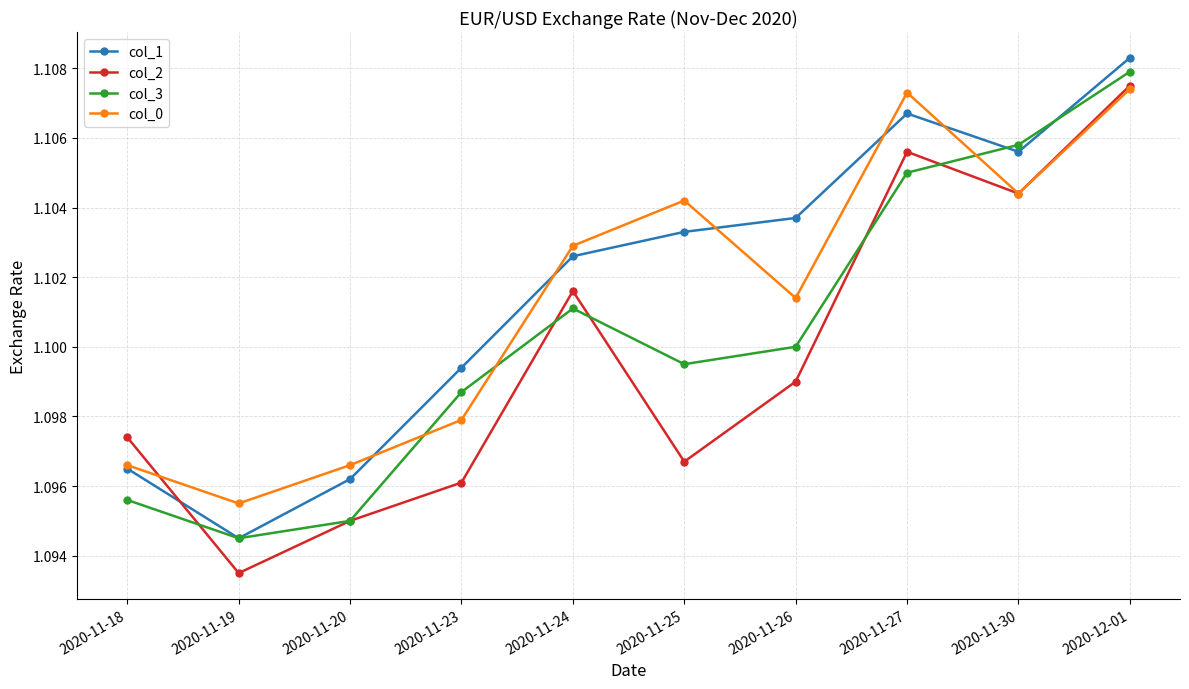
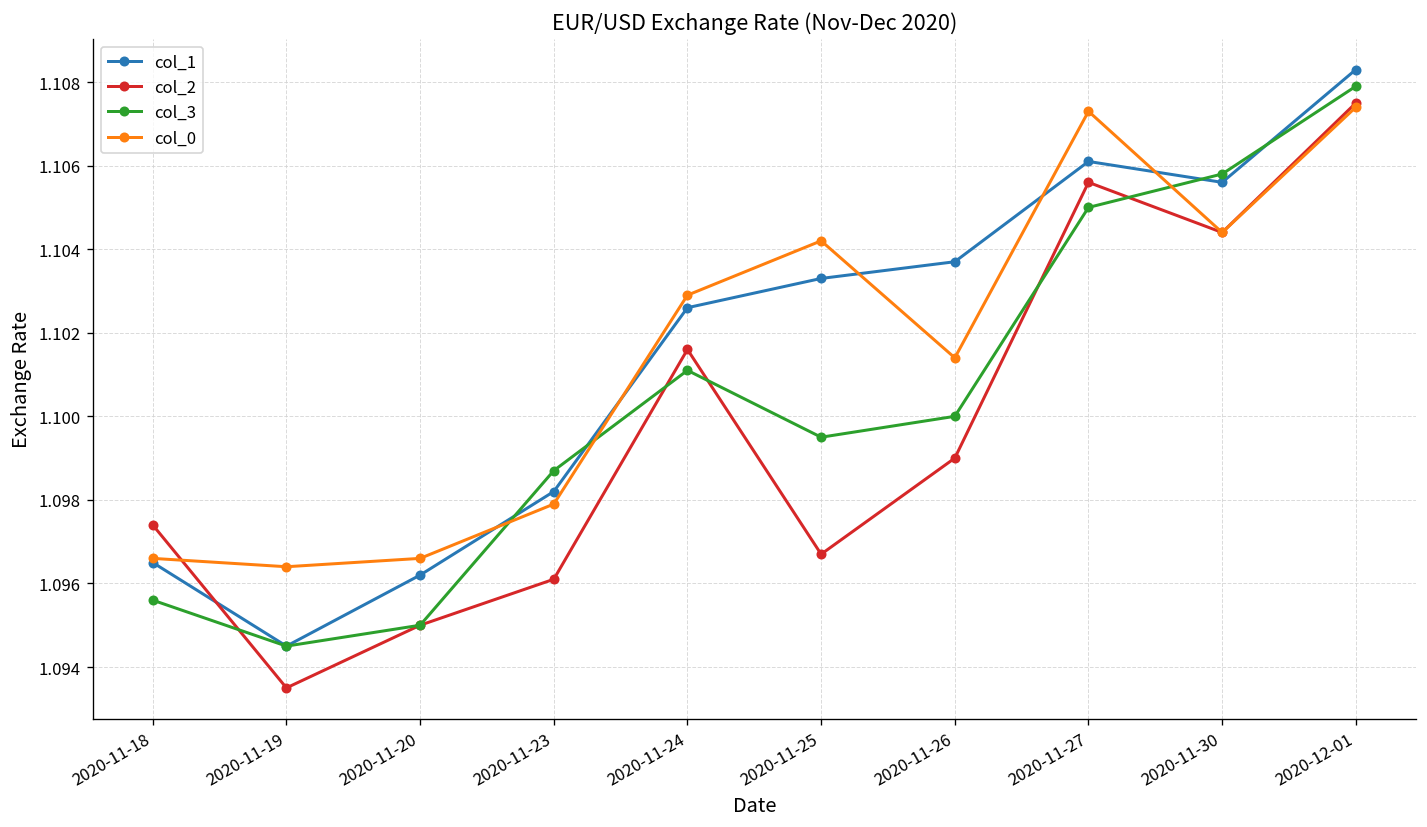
  {
    "col_1": {
      "2020-11-18": 1.0965,
      "2020-11-20": 1.0962,
-     "2020-11-23": 1.0994,
+     "2020-11-23": 1.0982,
      "2020-11-24": 1.1026,
      "2020-11-25": 1.1033,
      "2020-11-26": 1.1037,
-     "2020-11-27": 1.1067,
+     "2020-11-27": 1.1061,
      "2020-11-30": 1.1056,
      "2020-12-01": 1.1083
    },
    "col_2": {
      "2020-11-18": 1.0974,
      "2020-11-19": 1.0935,
      "2020-11-23": 1.0961,
      "2020-11-24": 1.1016,
      "2020-11-25": 1.0967,
      "2020-11-26": 1.0990,
      "2020-11-27": 1.1056,
      "2020-12-01": 1.1075
    },
    "col_3": {
      "2020-11-18": 1.0956,
      "2020-11-23": 1.0987,
      "2020-11-24": 1.1011,
      "2020-11-25": 1.0995,
      "2020-11-26": 1.1000,
      "2020-11-27": 1.1050,
      "2020-11-30": 1.1058,
      "2020-12-01": 1.1079
    },
    "col_0": {
      "2020-11-18": 1.0966,
-     "2020-11-19": 1.0955,
+     "2020-11-19": 1.0964,
      "2020-11-20": 1.0966,
      "2020-11-23": 1.0979,
      "2020-11-24": 1.1029,
      "2020-11-25": 1.1042,
      "2020-11-26": 1.1014,
      "2020-11-27": 1.1073,
      "2020-12-01": 1.1074
    }
  }
